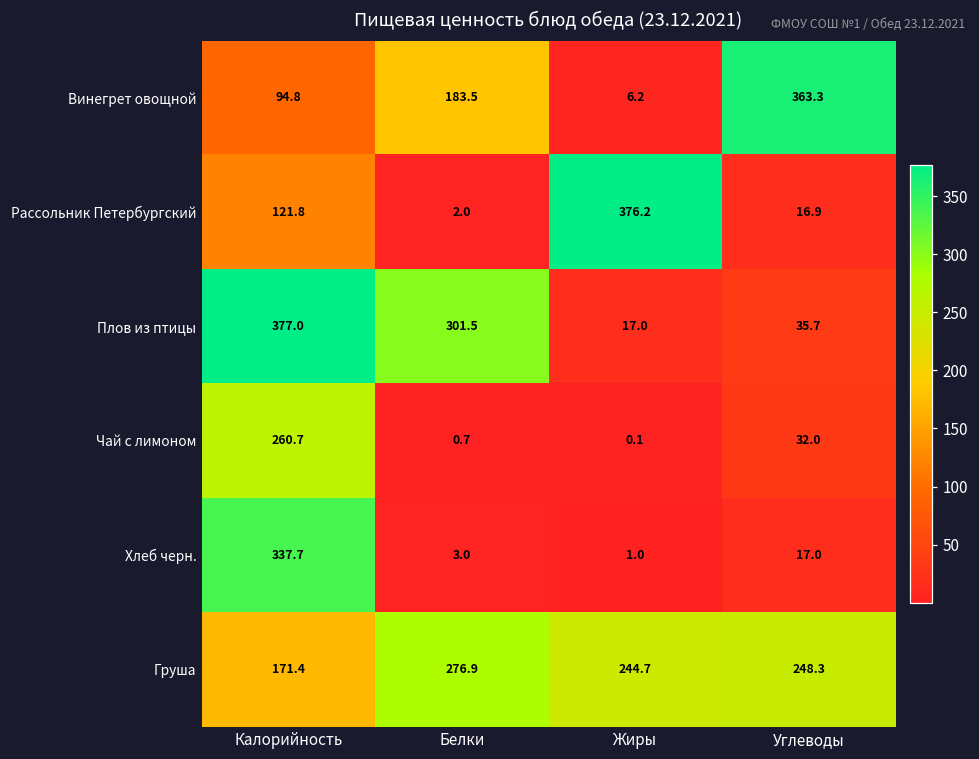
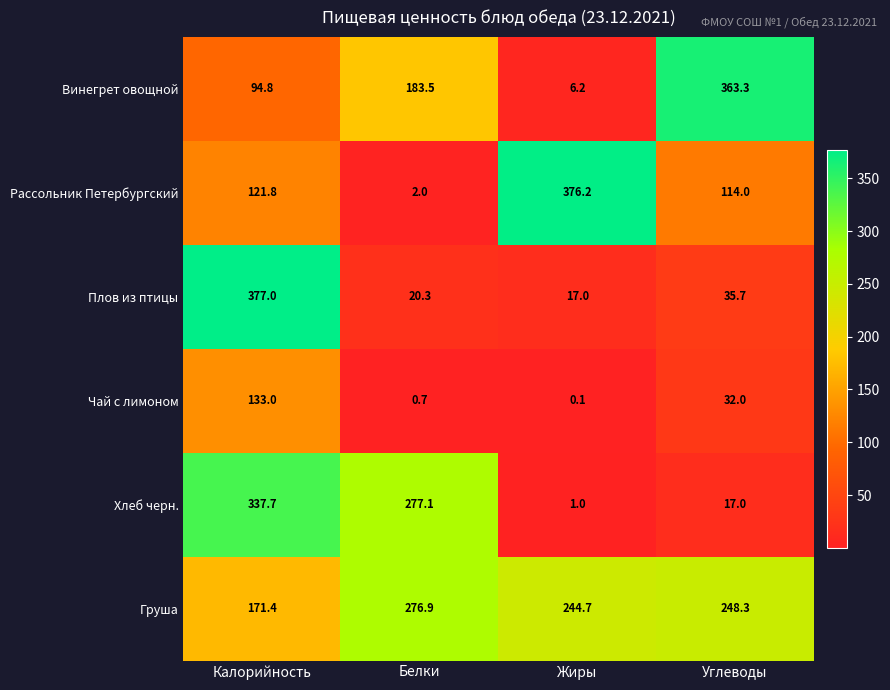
  {
    "Винегрет овощной": {
      "Калорийность": 94.8,
      "Белки": 183.5,
      "Жиры": 6.2,
      "Углеводы": 363.3
    },
    "Рассольник Петербургский": {
      "Калорийность": 121.8,
      "Белки": 2.0,
      "Жиры": 376.2,
-     "Углеводы": 16.9
+     "Углеводы": 114.0
    },
    "Плов из птицы": {
      "Калорийность": 377.0,
-     "Белки": 301.5,
+     "Белки": 20.3,
      "Жиры": 17.0,
      "Углеводы": 35.7
    },
    "Чай с лимоном": {
-     "Калорийность": 260.7,
+     "Калорийность": 133.0,
      "Белки": 0.7,
      "Жиры": 0.1,
      "Углеводы": 32.0
    },
    "Хлеб черн.": {
      "Калорийность": 337.7,
-     "Белки": 3.0,
+     "Белки": 277.1,
      "Жиры": 1.0,
      "Углеводы": 17.0
    },
    "Груша": {
      "Калорийность": 171.4,
      "Белки": 276.9,
      "Жиры": 244.7,
      "Углеводы": 248.3
    }
  }
